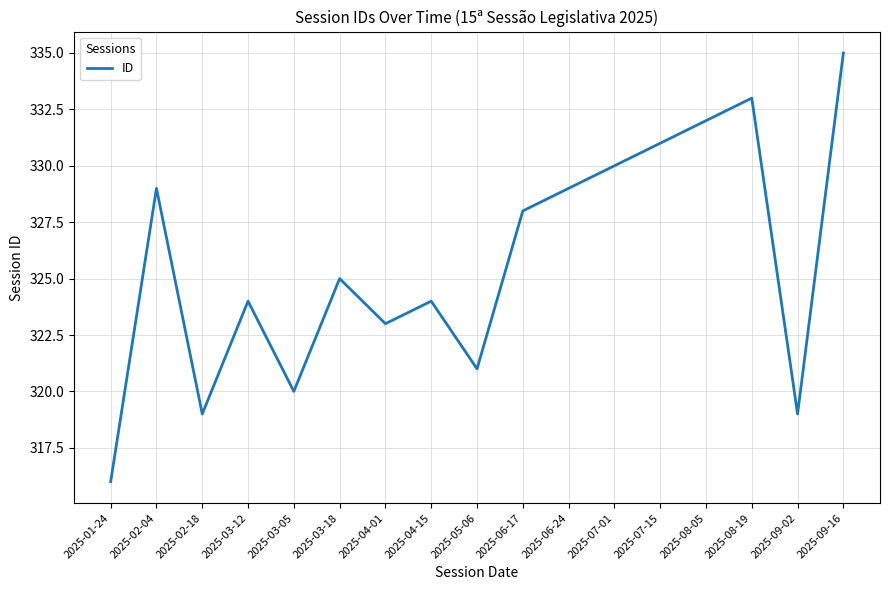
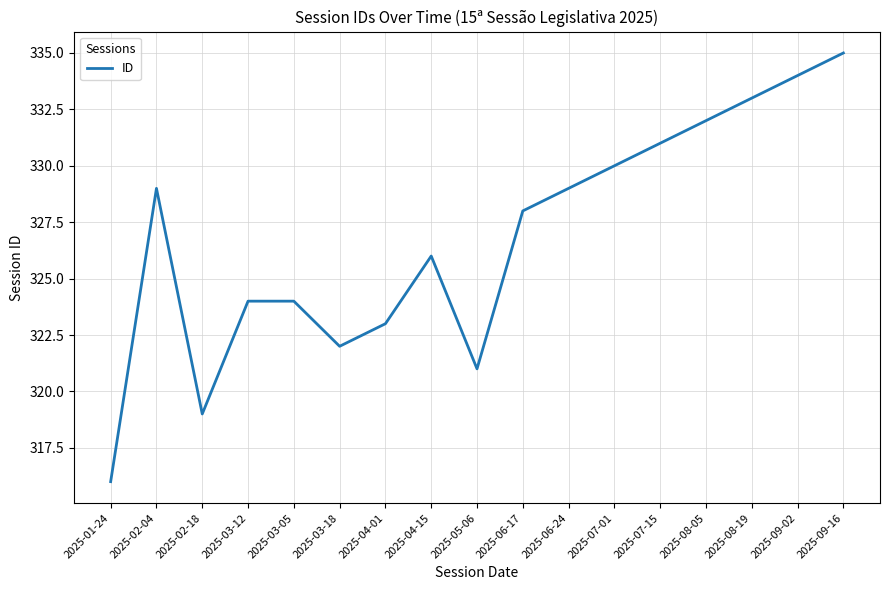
  {
    "2025-01-24": 316,
    "2025-02-04": 329,
    "2025-02-18": 319,
    "2025-03-12": 324,
-   "2025-03-05": 320,
-   "2025-03-18": 325,
+   "2025-03-05": 324,
+   "2025-03-18": 322,
    "2025-04-01": 323,
-   "2025-04-15": 324,
+   "2025-04-15": 326,
    "2025-05-06": 321,
    "2025-06-17": 328,
    "2025-06-24": 329,
    "2025-07-01": 330,
    "2025-07-15": 331,
    "2025-08-05": 332,
    "2025-08-19": 333,
-   "2025-09-02": 319,
+   "2025-09-02": 334,
    "2025-09-16": 335
  }
